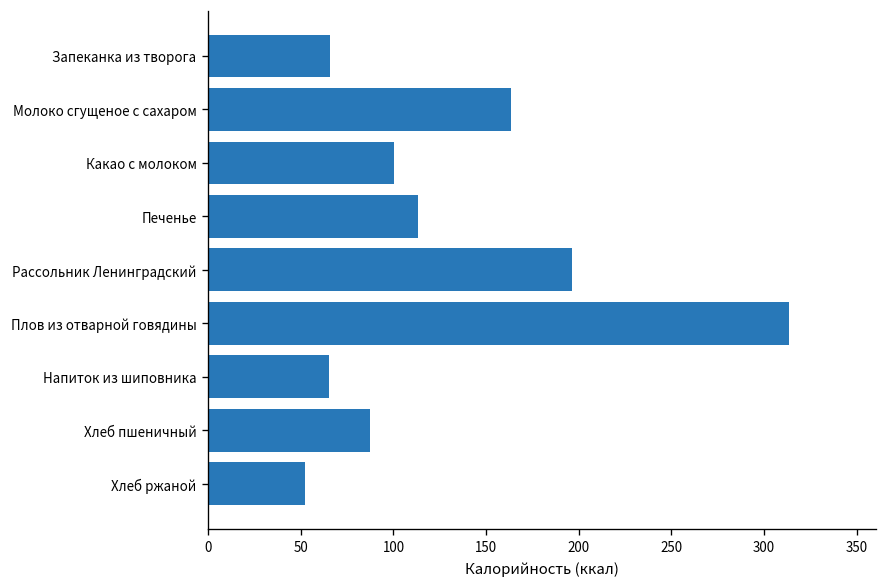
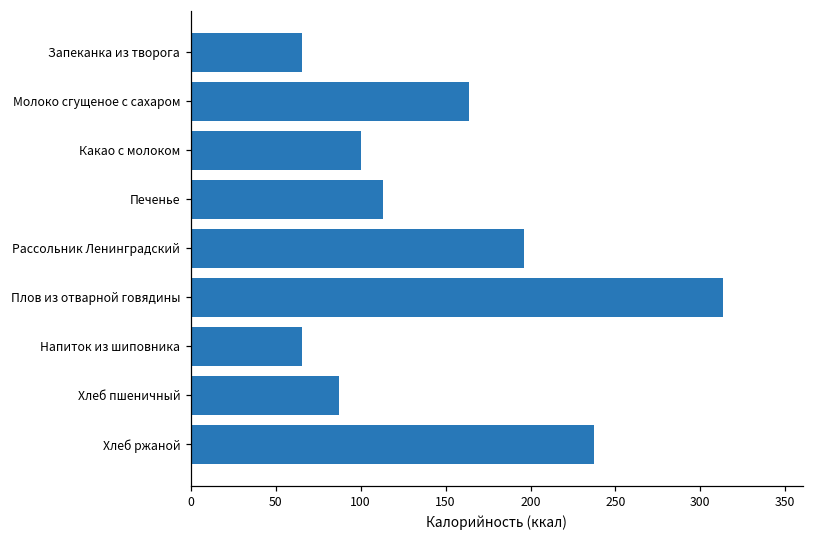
  {
    "Запеканка из творога": 66,
    "Молоко сгущеное с сахаром": 164,
    "Какао с молоком": 100,
    "Печенье": 113,
    "Рассольник Ленинградский": 196,
    "Плов из отварной говядины": 313,
    "Напиток из шиповника": 65,
    "Хлеб пшеничный": 87,
-   "Хлеб ржаной": 52
+   "Хлеб ржаной": 238
  }
